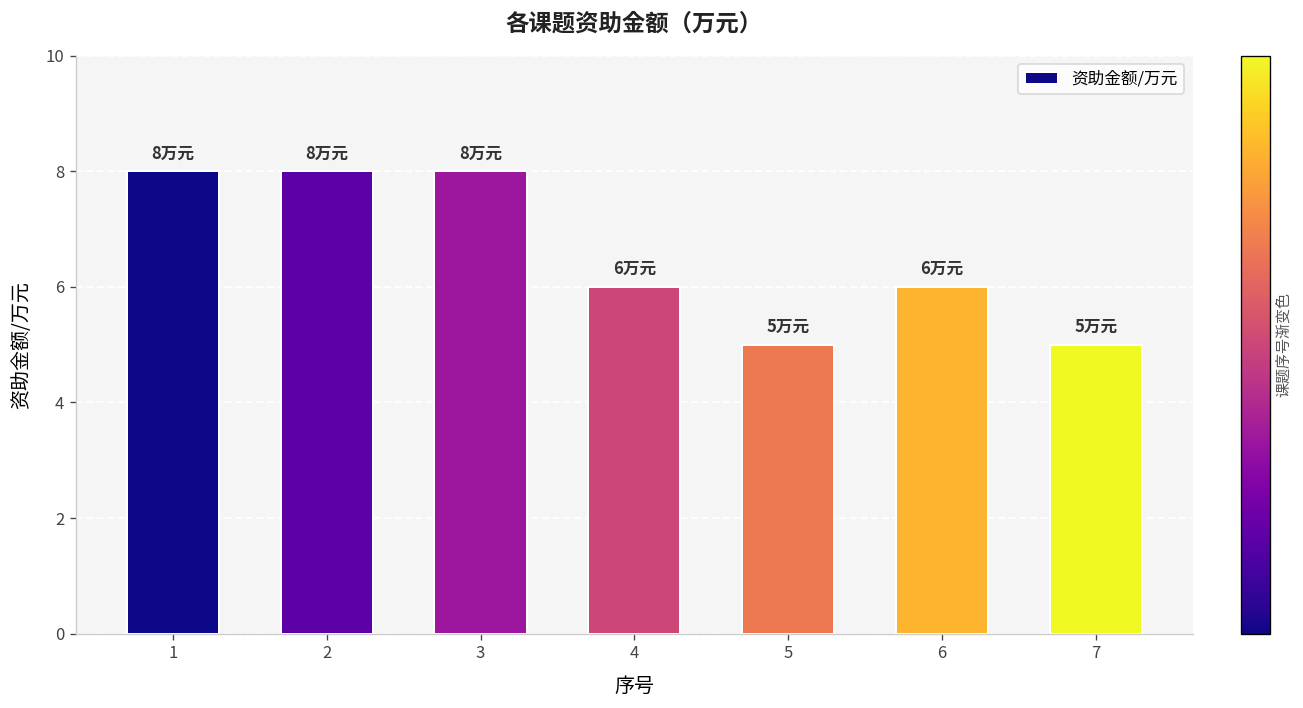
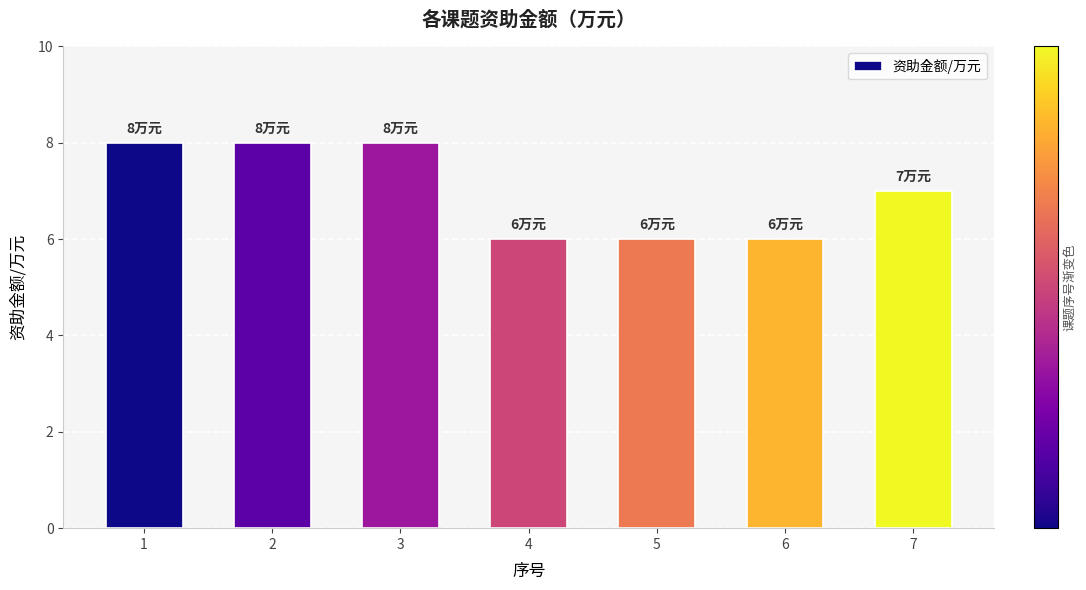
  {
    "1": 8,
    "2": 8,
    "3": 8,
    "4": 6,
-   "5": 5,
+   "5": 6,
    "6": 6,
-   "7": 5
+   "7": 7
  }
